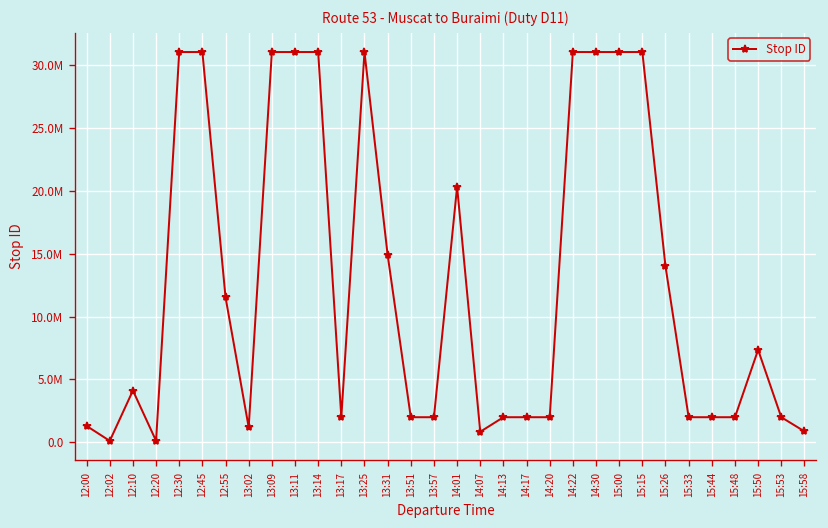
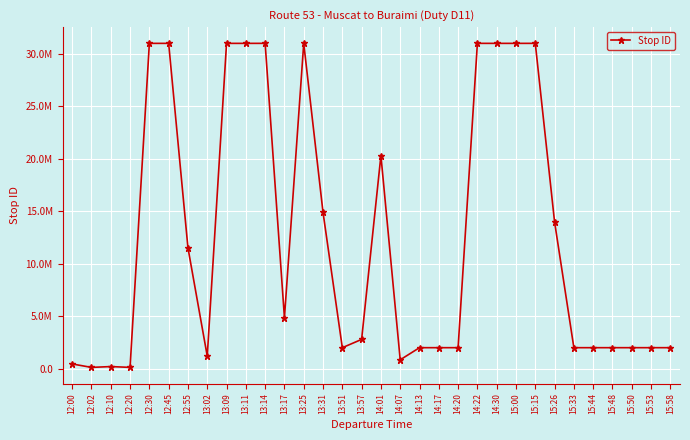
  {
-   "12:00": 1300000,
+   "12:00": 400000,
    "12:02": 100000,
-   "12:10": 4100000,
+   "12:10": 200000,
    "12:20": 100000,
    "12:30": 31000000,
    "12:45": 31000000,
    "12:55": 11500000,
    "13:02": 1200000,
    "13:09": 31000000,
    "13:11": 31000000,
    "13:14": 31000000,
-   "13:17": 2000000,
+   "13:17": 4900000,
    "13:25": 31000000,
    "13:31": 14900000,
    "13:51": 2000000,
-   "13:57": 2000000,
+   "13:57": 2800000,
    "14:01": 20300000,
    "14:07": 800000,
    "14:13": 2000000,
    "14:17": 2000000,
    "14:20": 2000000,
    "14:22": 31000000,
    "14:30": 31000000,
    "15:00": 31000000,
    "15:15": 31000000,
    "15:26": 14000000,
    "15:33": 2000000,
    "15:44": 2000000,
    "15:48": 2000000,
-   "15:50": 7400000,
+   "15:50": 2000000,
    "15:53": 2000000,
-   "15:58": 900000
+   "15:58": 2000000
  }
